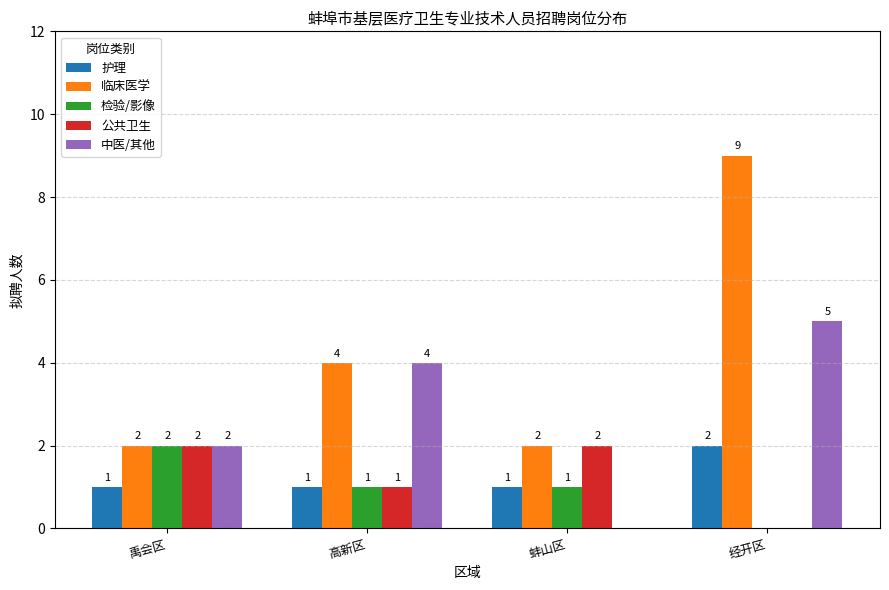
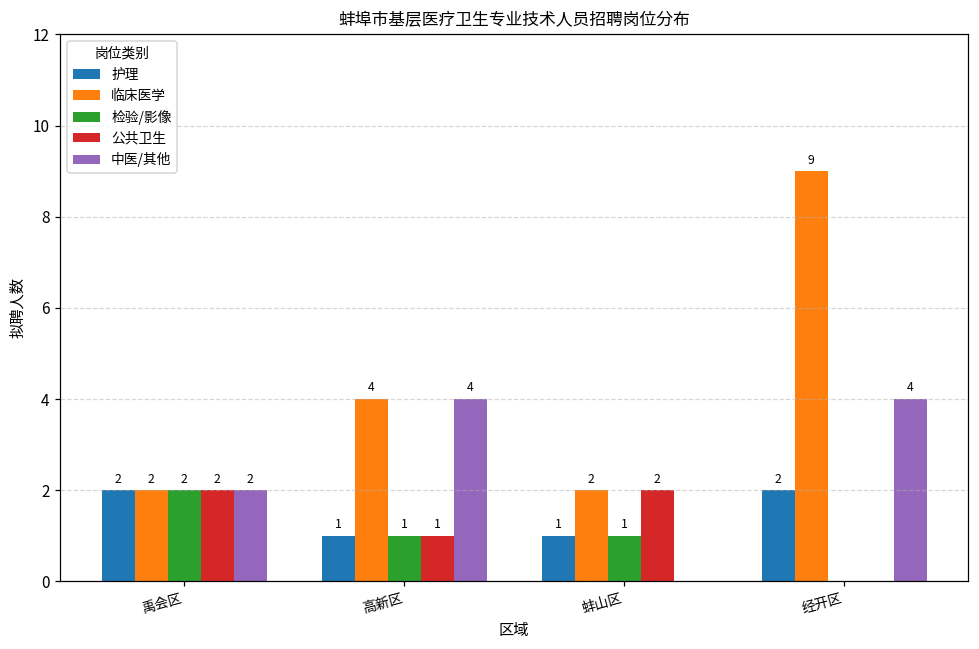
  {
    "护理": {
-     "禹会区": 1,
+     "禹会区": 2,
      "高新区": 1,
      "蚌山区": 1,
      "经开区": 2
    },
    "临床医学": {
      "禹会区": 2,
      "高新区": 4,
      "蚌山区": 2,
      "经开区": 9
    },
    "检验/影像": {
      "禹会区": 2,
      "高新区": 1,
      "蚌山区": 1
    },
    "公共卫生": {
      "禹会区": 2,
      "高新区": 1,
      "蚌山区": 2
    },
    "中医/其他": {
      "禹会区": 2,
      "高新区": 4,
-     "经开区": 5
+     "经开区": 4
    }
  }
